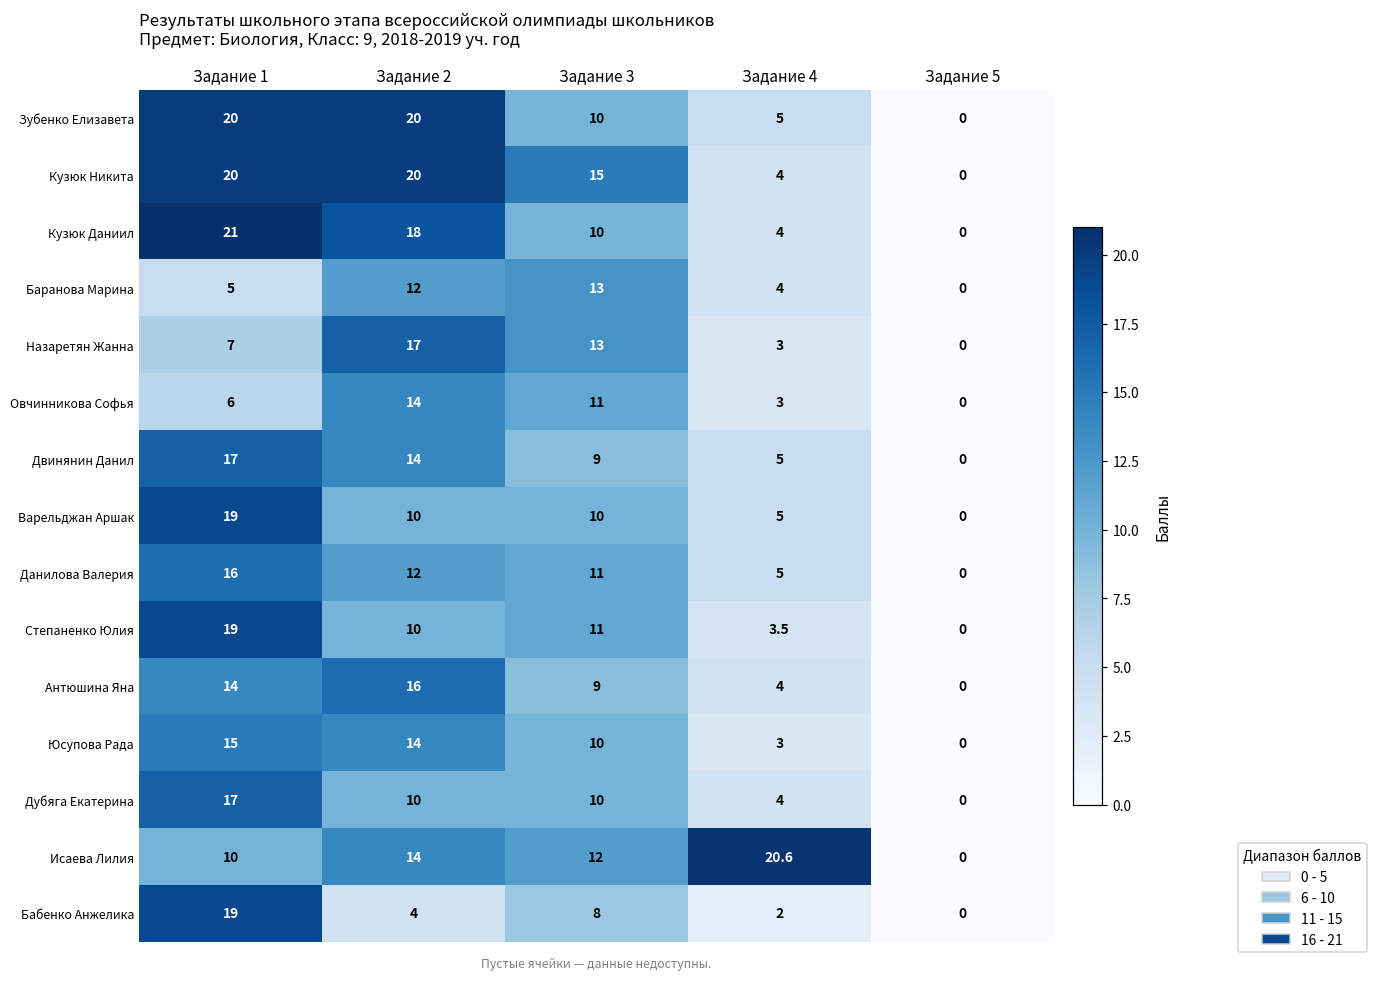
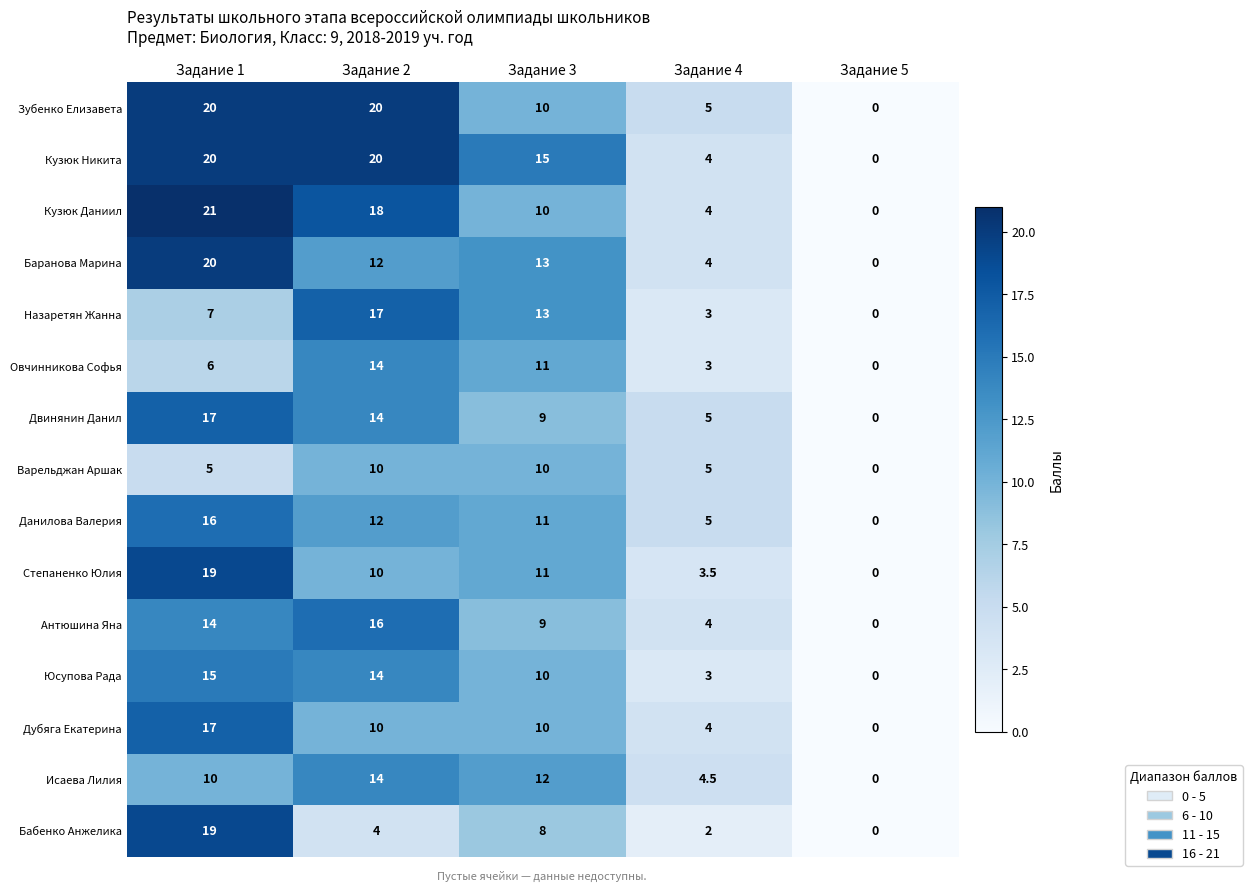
  {
    "Зубенко Елизавета": {
      "Задание 1": 20,
      "Задание 2": 20,
      "Задание 3": 10,
      "Задание 4": 5,
      "Задание 5": 0
    },
    "Кузюк Никита": {
      "Задание 1": 20,
      "Задание 2": 20,
      "Задание 3": 15,
      "Задание 4": 4,
      "Задание 5": 0
    },
    "Кузюк Даниил": {
      "Задание 1": 21,
      "Задание 2": 18,
      "Задание 3": 10,
      "Задание 4": 4,
      "Задание 5": 0
    },
    "Баранова Марина": {
-     "Задание 1": 5,
+     "Задание 1": 20,
      "Задание 2": 12,
      "Задание 3": 13,
      "Задание 4": 4,
      "Задание 5": 0
    },
    "Назаретян Жанна": {
      "Задание 1": 7,
      "Задание 2": 17,
      "Задание 3": 13,
      "Задание 4": 3,
      "Задание 5": 0
    },
    "Овчинникова Софья": {
      "Задание 1": 6,
      "Задание 2": 14,
      "Задание 3": 11,
      "Задание 4": 3,
      "Задание 5": 0
    },
    "Двинянин Данил": {
      "Задание 1": 17,
      "Задание 2": 14,
      "Задание 3": 9,
      "Задание 4": 5,
      "Задание 5": 0
    },
    "Варельджан Аршак": {
-     "Задание 1": 19,
+     "Задание 1": 5,
      "Задание 2": 10,
      "Задание 3": 10,
      "Задание 4": 5,
      "Задание 5": 0
    },
    "Данилова Валерия": {
      "Задание 1": 16,
      "Задание 2": 12,
      "Задание 3": 11,
      "Задание 4": 5,
      "Задание 5": 0
    },
    "Степаненко Юлия": {
      "Задание 1": 19,
      "Задание 2": 10,
      "Задание 3": 11,
      "Задание 4": 3.5,
      "Задание 5": 0
    },
    "Антюшина Яна": {
      "Задание 1": 14,
      "Задание 2": 16,
      "Задание 3": 9,
      "Задание 4": 4,
      "Задание 5": 0
    },
    "Юсупова Рада": {
      "Задание 1": 15,
      "Задание 2": 14,
      "Задание 3": 10,
      "Задание 4": 3,
      "Задание 5": 0
    },
    "Дубяга Екатерина": {
      "Задание 1": 17,
      "Задание 2": 10,
      "Задание 3": 10,
      "Задание 4": 4,
      "Задание 5": 0
    },
    "Исаева Лилия": {
      "Задание 1": 10,
      "Задание 2": 14,
      "Задание 3": 12,
-     "Задание 4": 20.6,
+     "Задание 4": 4.5,
      "Задание 5": 0
    },
    "Бабенко Анжелика": {
      "Задание 1": 19,
      "Задание 2": 4,
      "Задание 3": 8,
      "Задание 4": 2,
      "Задание 5": 0
    }
  }
